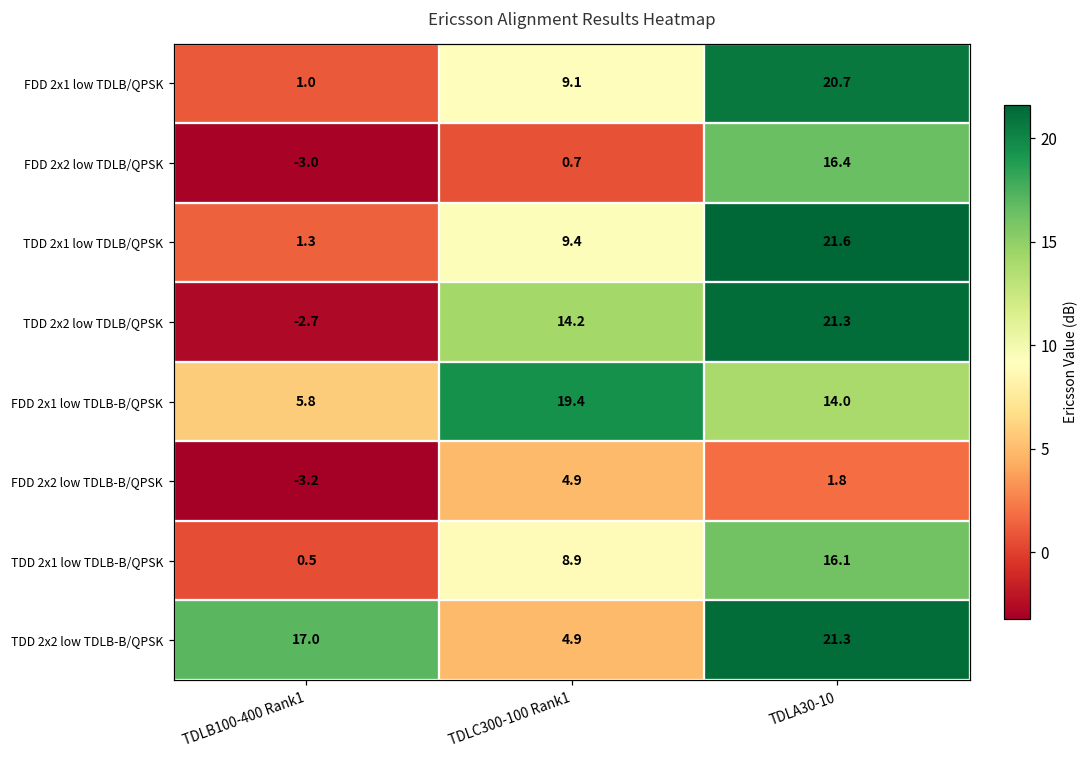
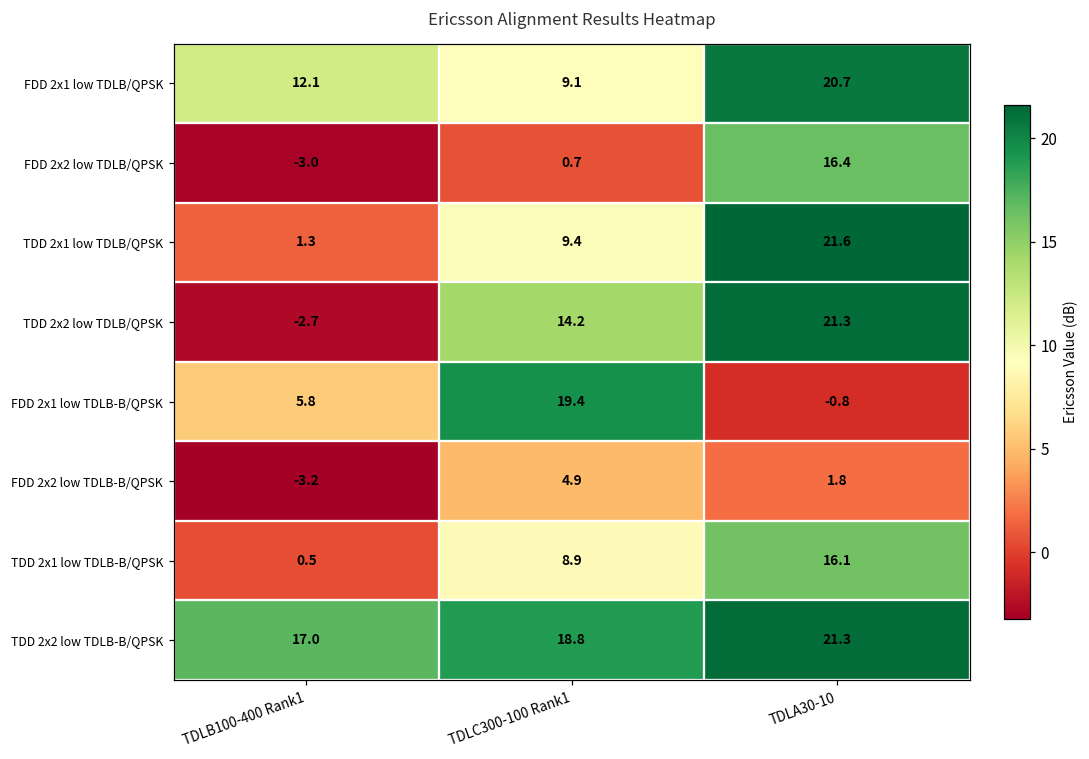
  {
    "FDD 2x1 low TDLB/QPSK": {
-     "TDLB100-400 Rank1": 1.0,
+     "TDLB100-400 Rank1": 12.1,
      "TDLC300-100 Rank1": 9.1,
      "TDLA30-10": 20.7
    },
    "FDD 2x2 low TDLB/QPSK": {
      "TDLB100-400 Rank1": -3.0,
      "TDLC300-100 Rank1": 0.7,
      "TDLA30-10": 16.4
    },
    "TDD 2x1 low TDLB/QPSK": {
      "TDLB100-400 Rank1": 1.3,
      "TDLC300-100 Rank1": 9.4,
      "TDLA30-10": 21.6
    },
    "TDD 2x2 low TDLB/QPSK": {
      "TDLB100-400 Rank1": -2.7,
      "TDLC300-100 Rank1": 14.2,
      "TDLA30-10": 21.3
    },
    "FDD 2x1 low TDLB-B/QPSK": {
      "TDLB100-400 Rank1": 5.8,
      "TDLC300-100 Rank1": 19.4,
-     "TDLA30-10": 14.0
+     "TDLA30-10": -0.8
    },
    "FDD 2x2 low TDLB-B/QPSK": {
      "TDLB100-400 Rank1": -3.2,
      "TDLC300-100 Rank1": 4.9,
      "TDLA30-10": 1.8
    },
    "TDD 2x1 low TDLB-B/QPSK": {
      "TDLB100-400 Rank1": 0.5,
      "TDLC300-100 Rank1": 8.9,
      "TDLA30-10": 16.1
    },
    "TDD 2x2 low TDLB-B/QPSK": {
      "TDLB100-400 Rank1": 17.0,
-     "TDLC300-100 Rank1": 4.9,
+     "TDLC300-100 Rank1": 18.8,
      "TDLA30-10": 21.3
    }
  }
